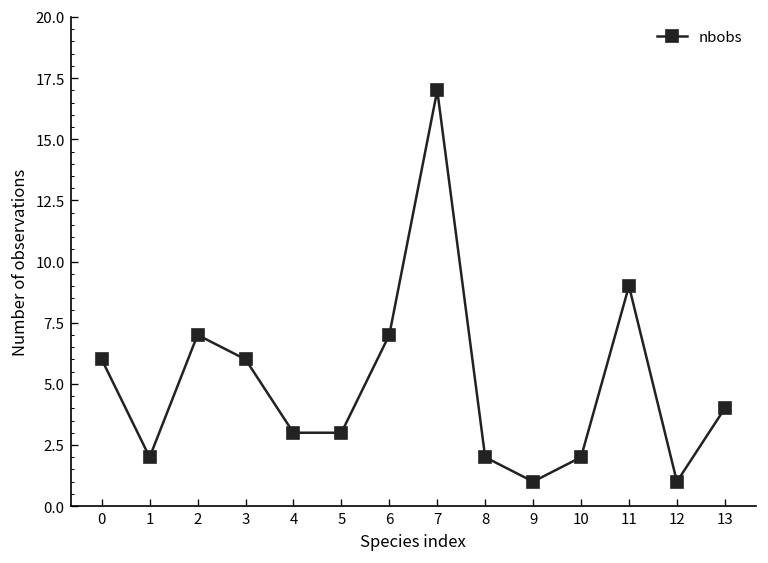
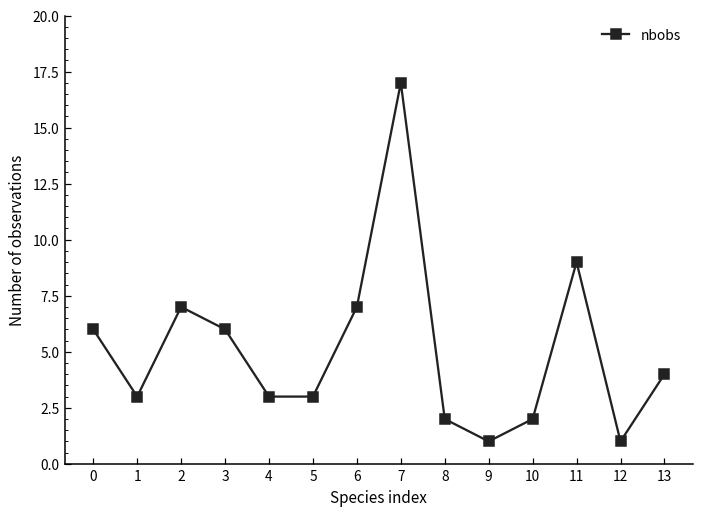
  {
    "0": 6,
-   "1": 2,
+   "1": 3,
    "2": 7,
    "3": 6,
    "4": 3,
    "5": 3,
    "6": 7,
    "7": 17,
    "8": 2,
    "9": 1,
    "10": 2,
    "11": 9,
    "12": 1,
    "13": 4
  }
